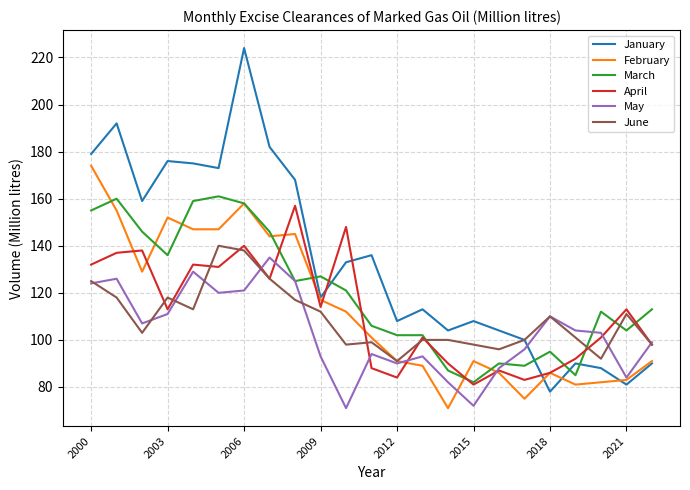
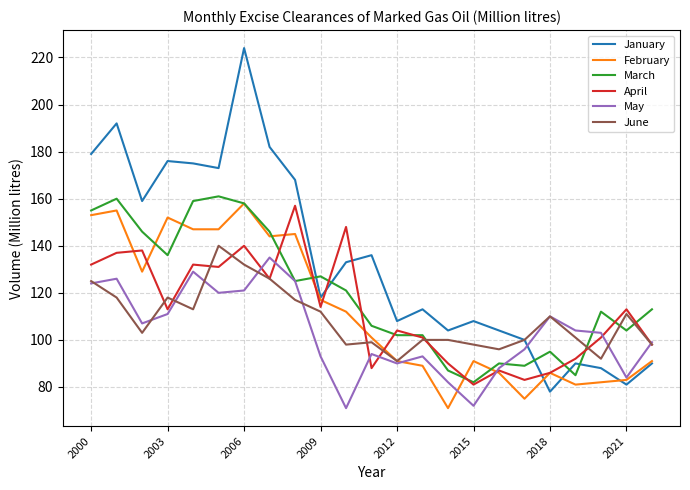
  {
    "January": {
      "2000": 179,
      "2003": 176,
      "2006": 224,
      "2012": 108,
      "2015": 108,
      "2018": 78,
      "2021": 81
    },
    "February": {
-     "2000": 174,
+     "2000": 153,
      "2003": 152,
      "2015": 91
    },
    "March": {
      "2000": 155,
      "2003": 136,
      "2009": 127,
      "2012": 102,
      "2018": 95,
      "2021": 104
    },
    "April": {
      "2000": 132,
      "2003": 113,
      "2006": 140,
      "2009": 114,
-     "2012": 84,
+     "2012": 104,
      "2021": 113
    },
    "May": {
      "2003": 111,
      "2006": 121,
      "2009": 93,
      "2015": 72
    },
    "June": {
      "2003": 118,
-     "2006": 138,
+     "2006": 132,
      "2009": 112,
      "2015": 98,
      "2021": 111
    }
  }
